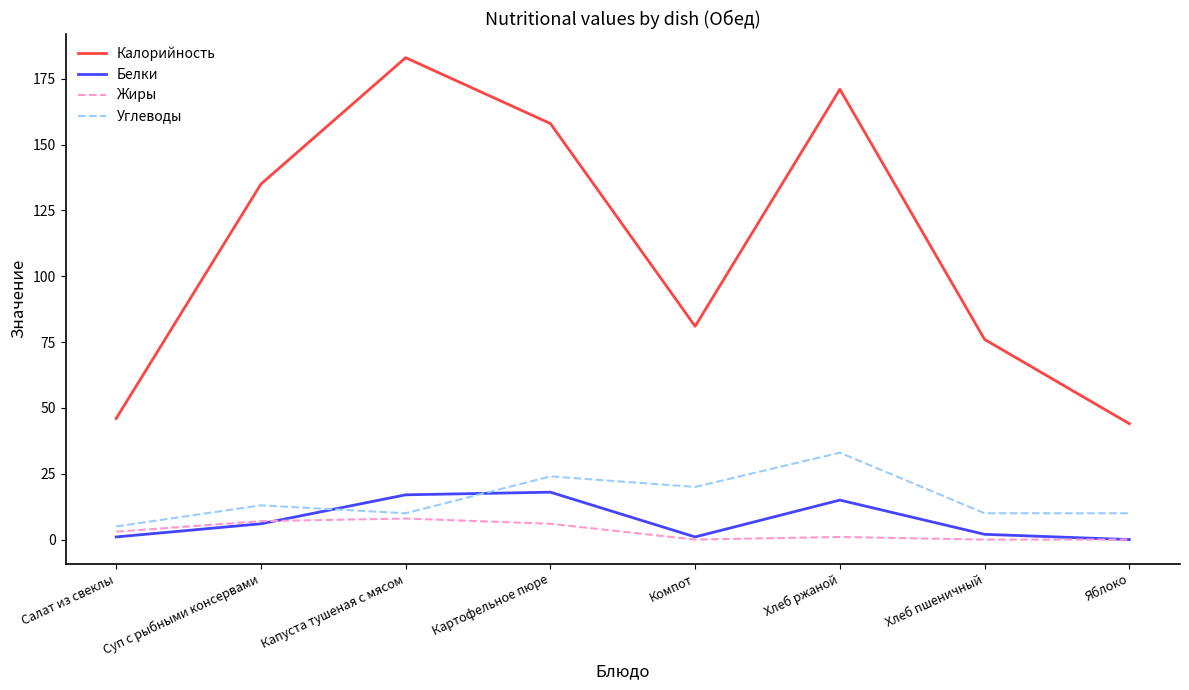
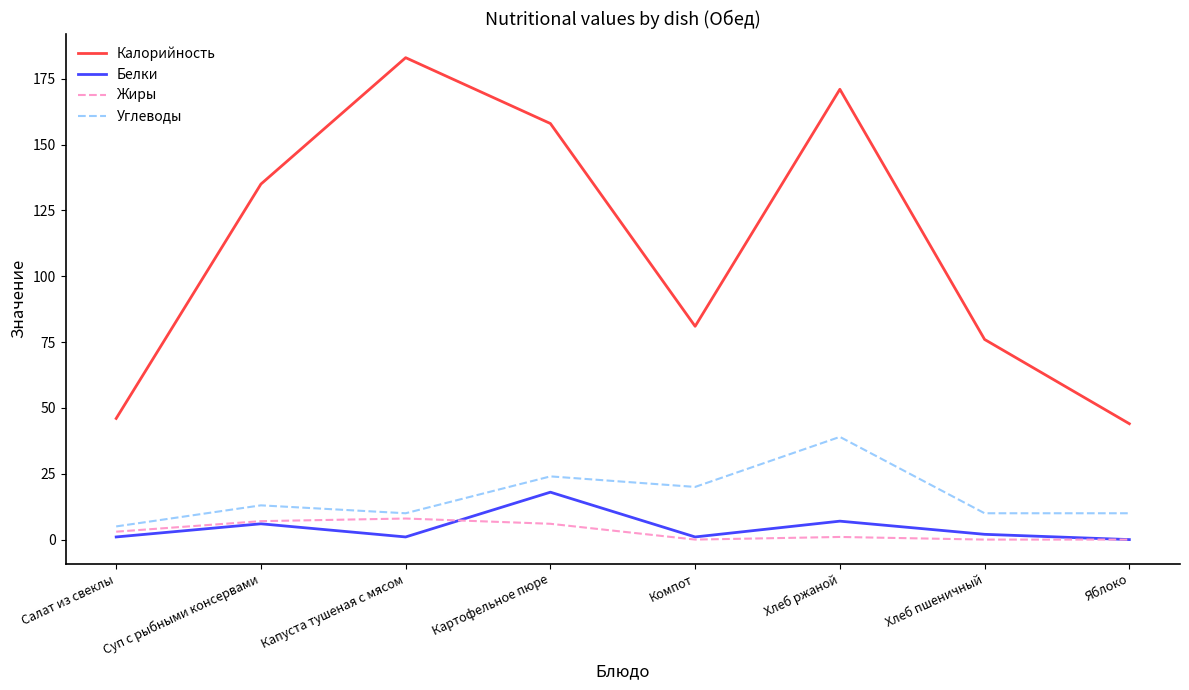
  {
    "Калорийность": {
      "Салат из свеклы": 46,
      "Суп с рыбными консервами": 135,
      "Капуста тушеная с мясом": 183,
      "Картофельное пюре": 158,
      "Компот": 81,
      "Хлеб ржаной": 171,
      "Хлеб пшеничный": 76,
      "Яблоко": 44
    },
    "Белки": {
      "Салат из свеклы": 1,
      "Суп с рыбными консервами": 6,
-     "Капуста тушеная с мясом": 17,
+     "Капуста тушеная с мясом": 1,
      "Картофельное пюре": 18,
      "Компот": 1,
-     "Хлеб ржаной": 15,
+     "Хлеб ржаной": 7,
      "Хлеб пшеничный": 2
    },
    "Жиры": {
      "Салат из свеклы": 3,
      "Суп с рыбными консервами": 7,
      "Капуста тушеная с мясом": 8,
      "Картофельное пюре": 6,
      "Компот": 0,
      "Хлеб ржаной": 1,
      "Хлеб пшеничный": 0
    },
    "Углеводы": {
      "Салат из свеклы": 5,
      "Суп с рыбными консервами": 13,
      "Капуста тушеная с мясом": 10,
      "Картофельное пюре": 24,
      "Компот": 20,
-     "Хлеб ржаной": 33,
+     "Хлеб ржаной": 39,
      "Хлеб пшеничный": 10,
      "Яблоко": 10
    }
  }
